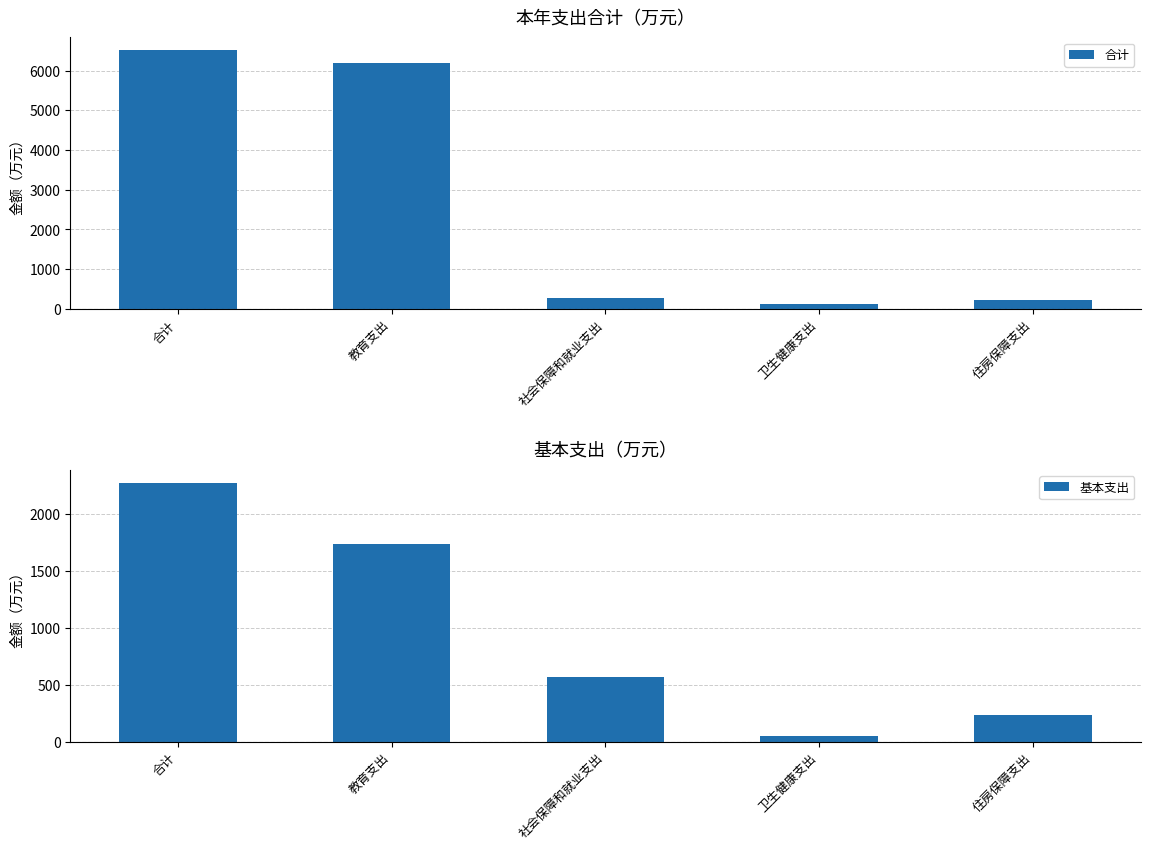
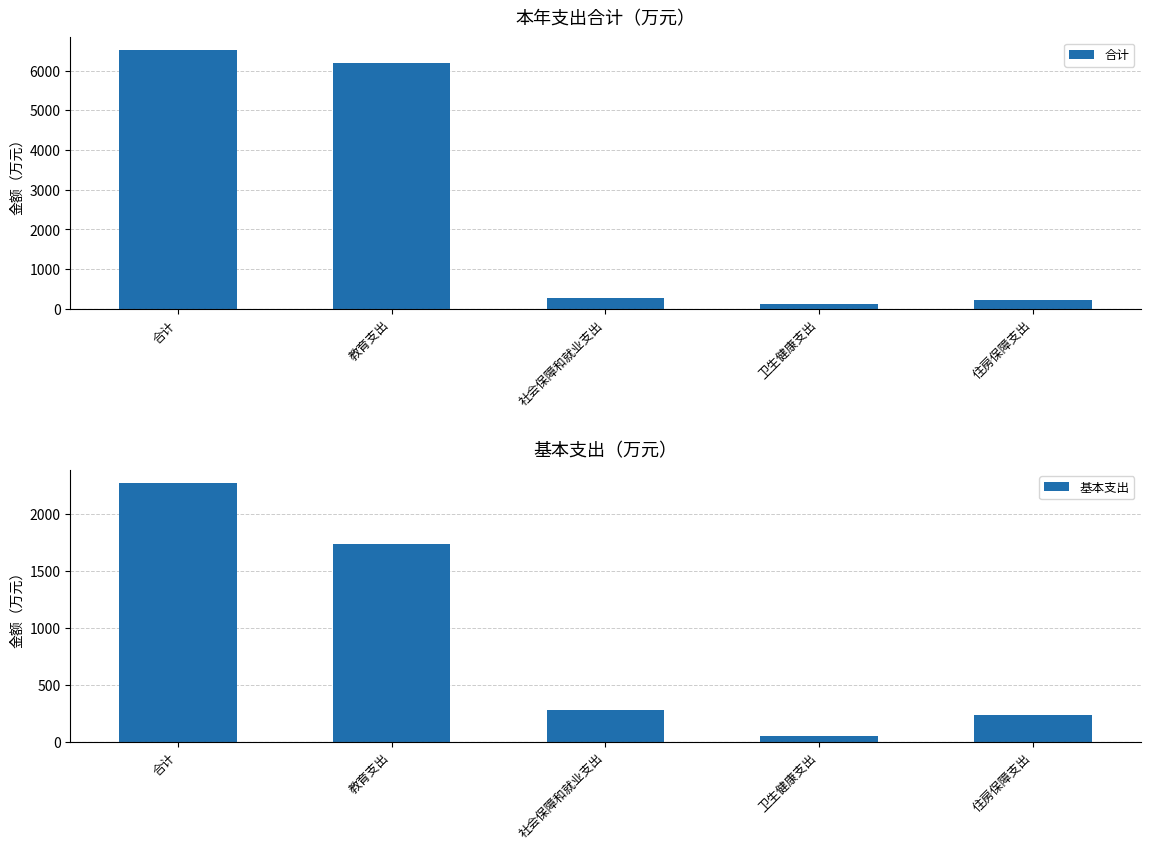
  {
    "本年支出合计（万元）": {
      "合计": 6500,
      "教育支出": 6200,
      "社会保障和就业支出": 300,
      "卫生健康支出": 100,
      "住房保障支出": 200
    },
    "基本支出（万元）": {
      "合计": 2270,
      "教育支出": 1730,
-     "社会保障和就业支出": 570,
+     "社会保障和就业支出": 270,
      "卫生健康支出": 50,
      "住房保障支出": 240
    }
  }
